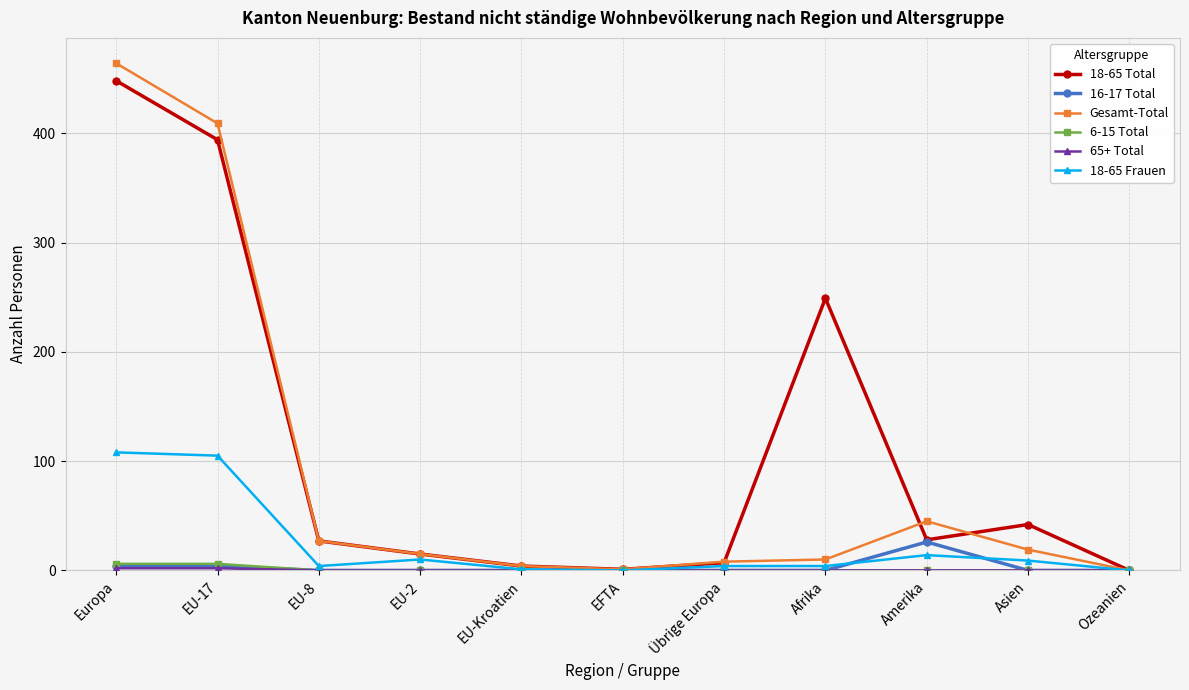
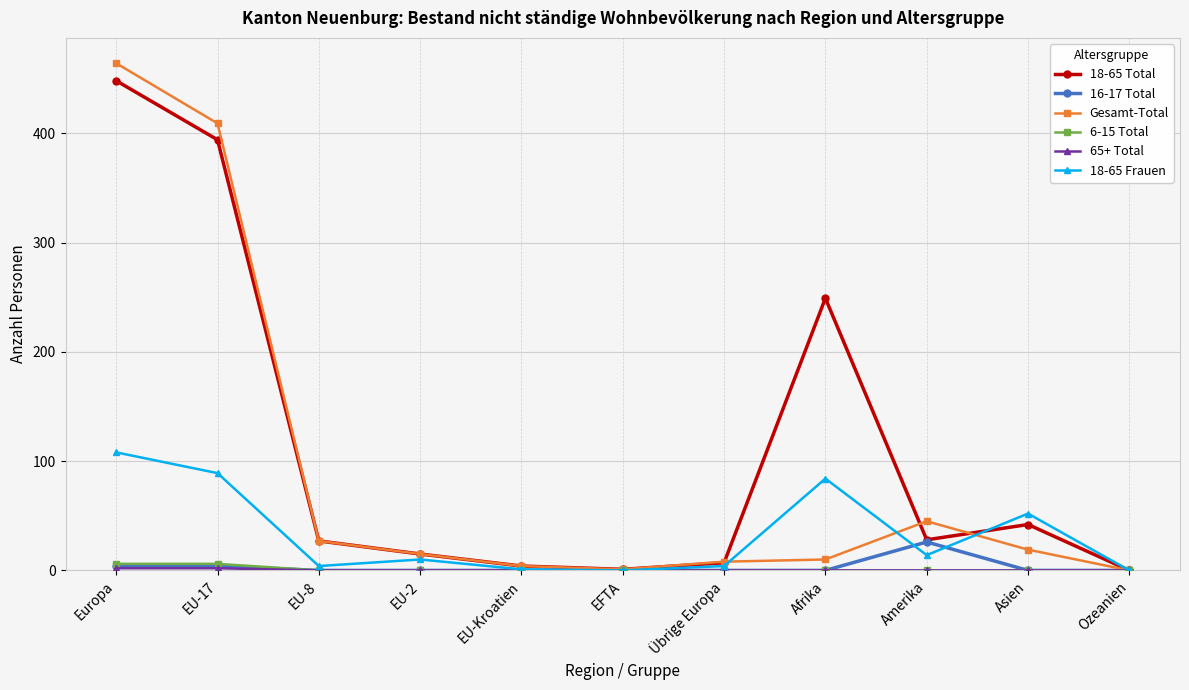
  {
    "18-65 Total": {
      "Europa": 448,
      "EU-17": 394,
      "Afrika": 249,
      "Asien": 42
    },
    "Gesamt-Total": {
      "Europa": 464,
      "EU-17": 409,
      "Afrika": 10,
      "Amerika": 45,
      "Asien": 19
    },
    "18-65 Frauen": {
      "Europa": 108,
-     "EU-17": 105,
+     "EU-17": 89,
      "EU-8": 4,
      "EU-2": 10,
      "Übrige Europa": 4,
-     "Afrika": 4,
+     "Afrika": 84,
      "Amerika": 14,
-     "Asien": 9
+     "Asien": 52
    }
  }
